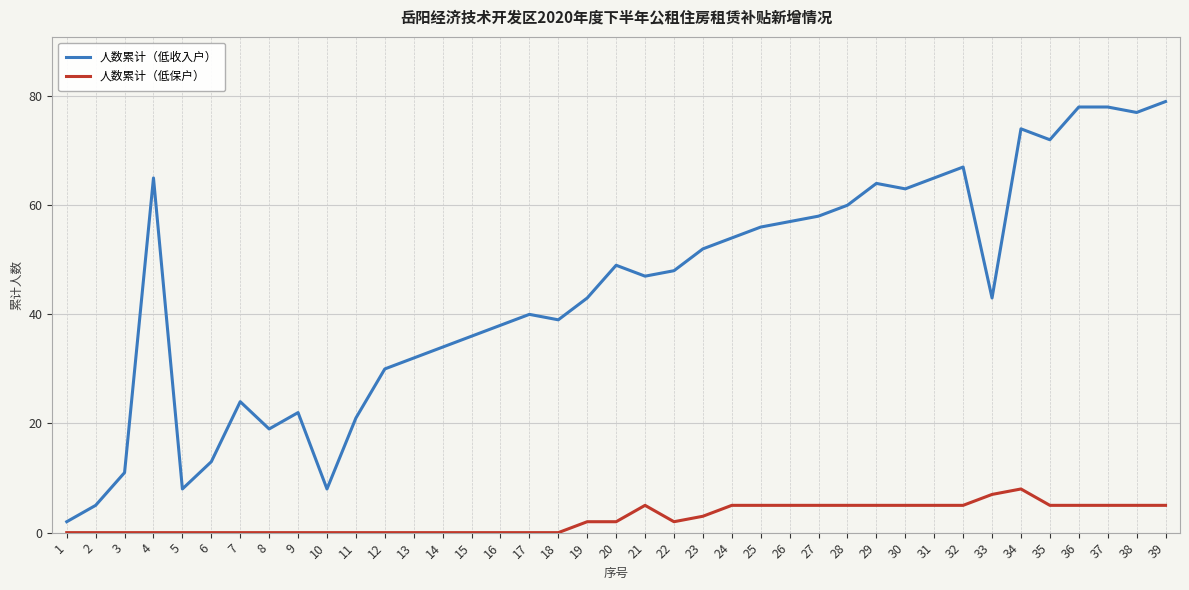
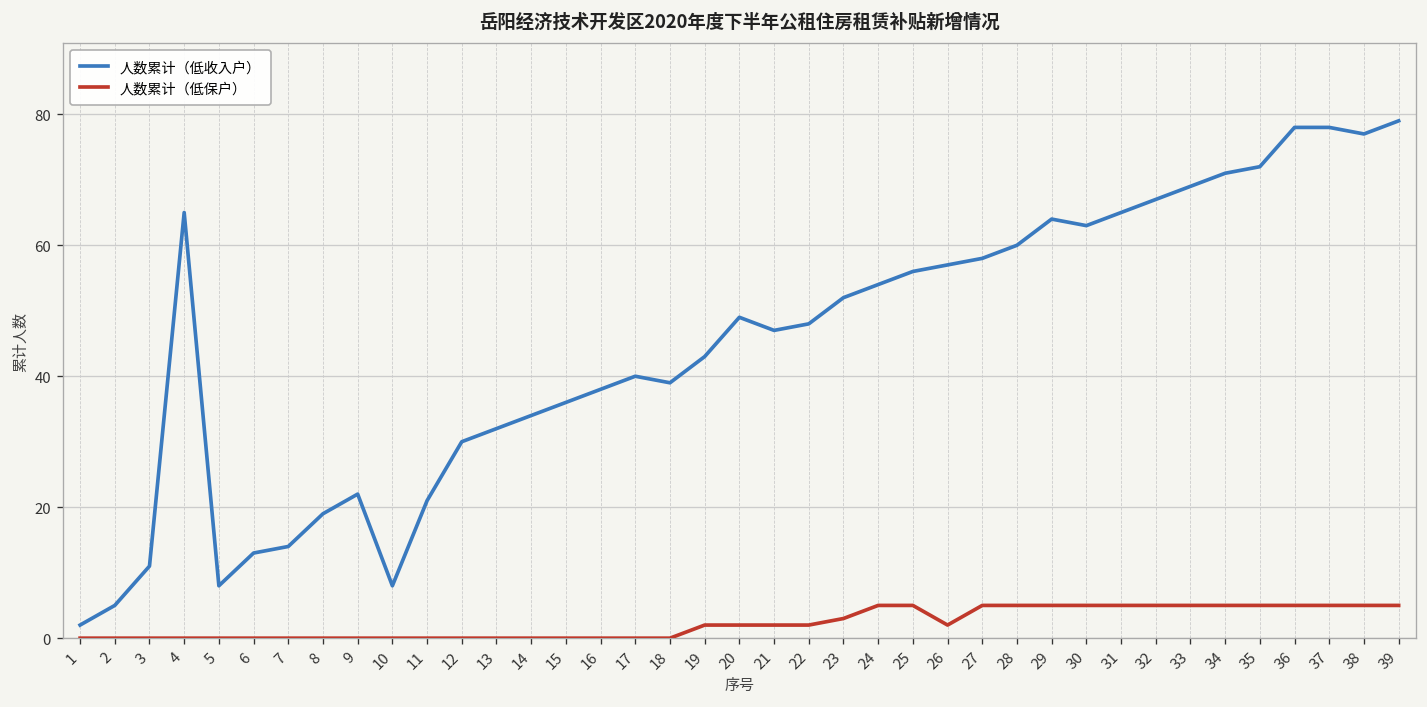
  {
    "人数累计（低收入户）": {
      "1": 2,
      "2": 5,
      "3": 11,
      "4": 65,
      "5": 8,
      "6": 13,
-     "7": 24,
+     "7": 14,
      "8": 19,
      "9": 22,
      "10": 8,
      "11": 21,
      "12": 30,
      "13": 32,
      "14": 34,
      "15": 36,
      "16": 38,
      "17": 40,
      "18": 39,
      "19": 43,
      "20": 49,
      "21": 47,
      "22": 48,
      "23": 52,
      "24": 54,
      "25": 56,
      "26": 57,
      "27": 58,
      "28": 60,
      "29": 64,
      "30": 63,
      "31": 65,
      "32": 67,
-     "33": 43,
-     "34": 74,
+     "33": 69,
+     "34": 71,
      "35": 72,
      "36": 78,
      "37": 78,
      "38": 77,
      "39": 79
    },
    "人数累计（低保户）": {
      "1": 0,
      "2": 0,
      "3": 0,
      "4": 0,
      "5": 0,
      "6": 0,
      "7": 0,
      "8": 0,
      "9": 0,
      "10": 0,
      "11": 0,
      "12": 0,
      "13": 0,
      "14": 0,
      "15": 0,
      "16": 0,
      "17": 0,
      "18": 0,
      "19": 2,
      "20": 2,
-     "21": 5,
+     "21": 2,
      "22": 2,
      "23": 3,
      "24": 5,
      "25": 5,
-     "26": 5,
+     "26": 2,
      "27": 5,
      "28": 5,
      "29": 5,
      "30": 5,
      "31": 5,
      "32": 5,
-     "33": 7,
-     "34": 8,
+     "33": 5,
+     "34": 5,
      "35": 5,
      "36": 5,
      "37": 5,
      "38": 5,
      "39": 5
    }
  }
